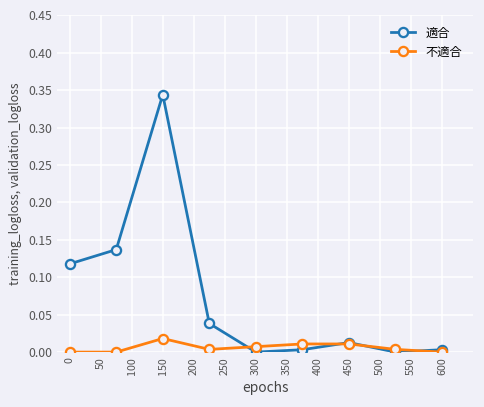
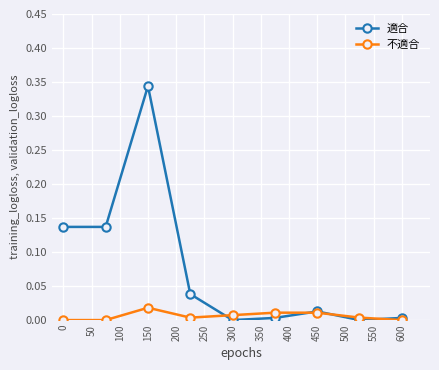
  {
    "適合": {
-     "0": 0.12,
+     "0": 0.14,
      "150": 0.34,
      "300": 0.00
    },
    "不適合": {
      "0": 0.00,
      "150": 0.02,
      "300": 0.01
    }
  }
